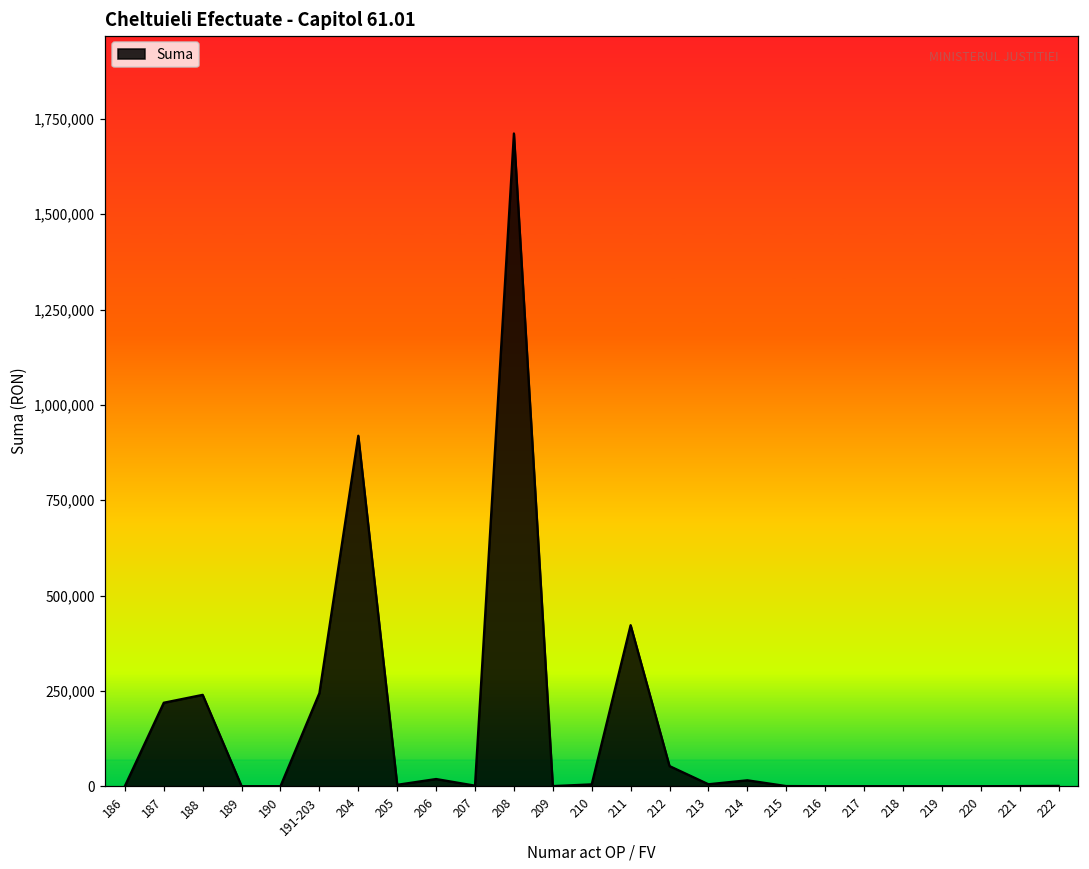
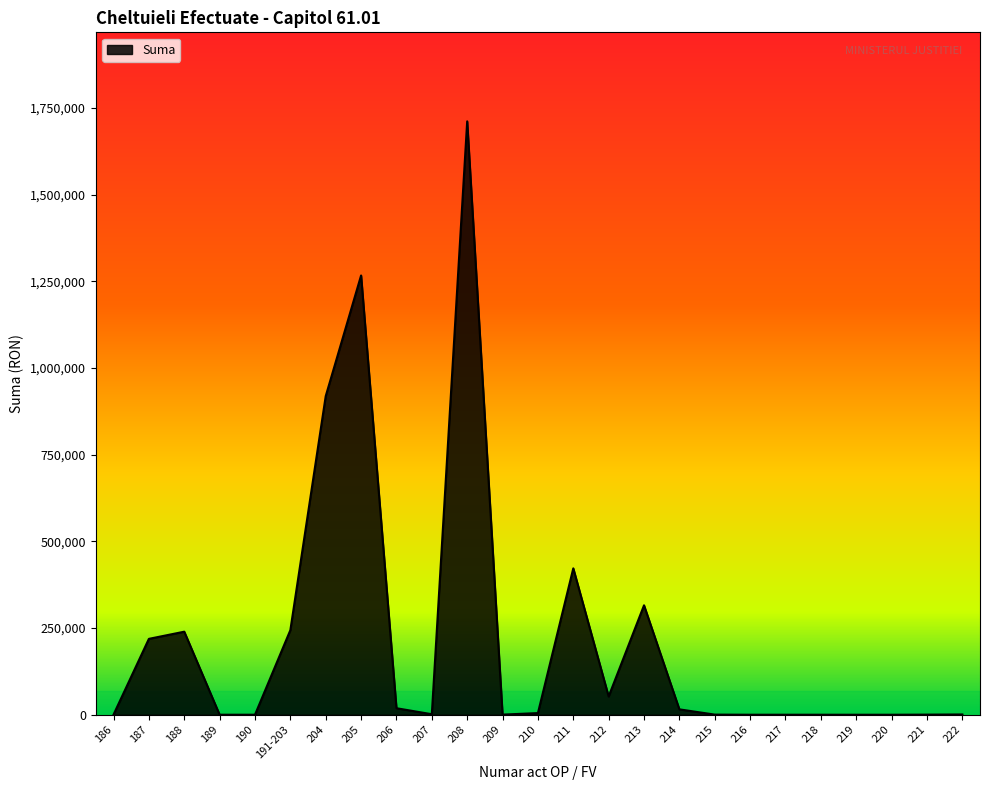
  {
    "186": "0",
    "187": "220,000",
    "188": "240,000",
    "189": "0",
    "190": "0",
    "191-203": "240,000",
    "204": "920,000",
-   "205": "0",
+   "205": "1,270,000",
    "206": "20,000",
    "207": "0",
    "208": "1,710,000",
    "209": "0",
    "210": "0",
    "211": "420,000",
    "212": "50,000",
-   "213": "10,000",
+   "213": "320,000",
    "214": "20,000",
    "215": "0",
    "216": "0",
    "217": "0",
    "218": "0",
    "219": "0",
    "220": "0",
    "221": "0",
    "222": "0"
  }
